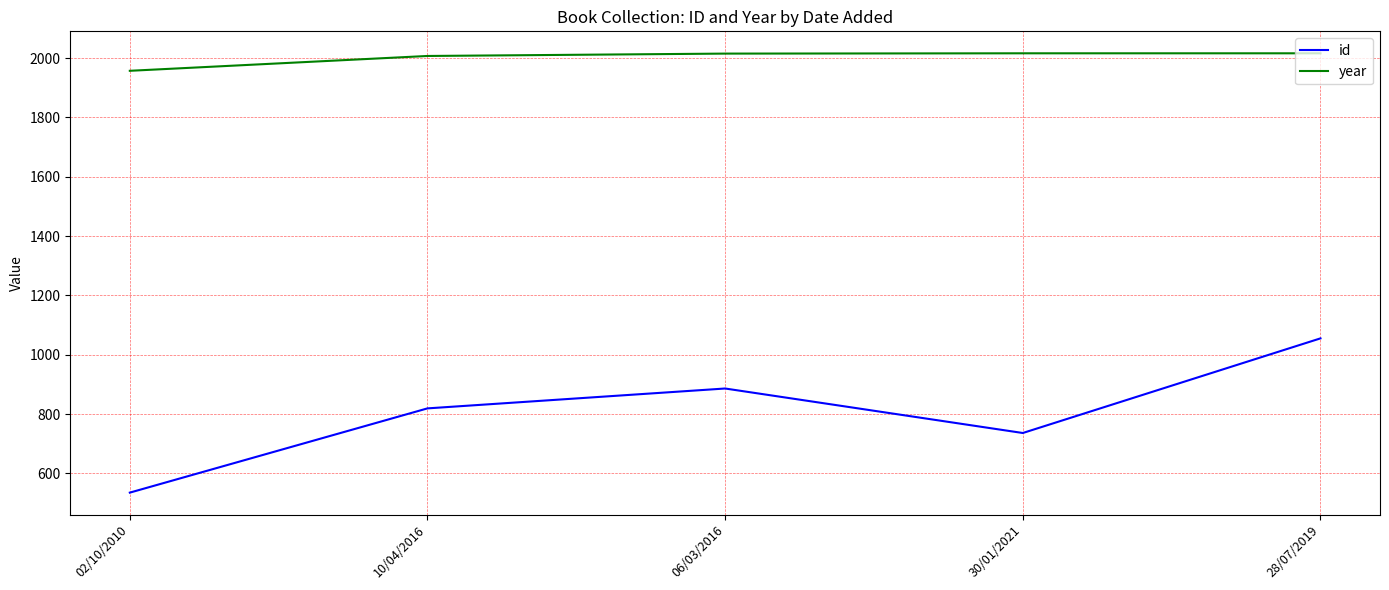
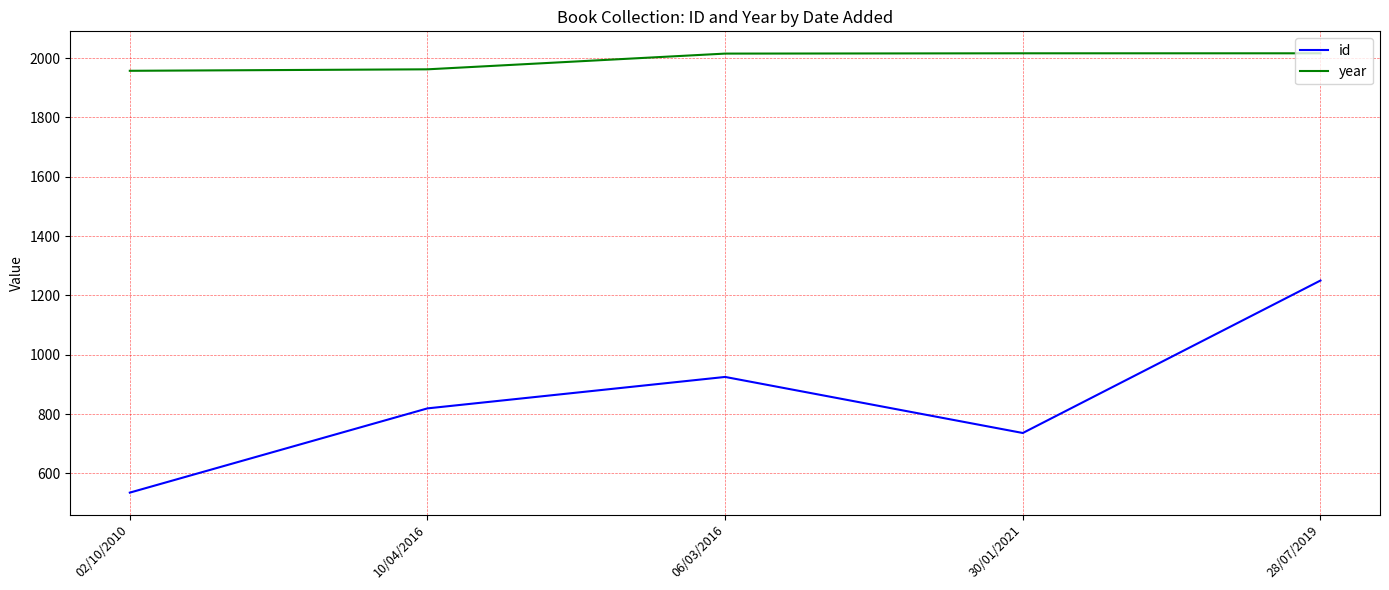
  {
    "id": {
      "02/10/2010": 540,
      "10/04/2016": 820,
-     "06/03/2016": 890,
+     "06/03/2016": 930,
      "30/01/2021": 740,
-     "28/07/2019": 1060
+     "28/07/2019": 1250
    },
    "year": {
      "02/10/2010": 1960,
-     "10/04/2016": 2010,
+     "10/04/2016": 1960,
      "06/03/2016": 2020,
      "30/01/2021": 2020
    }
  }
